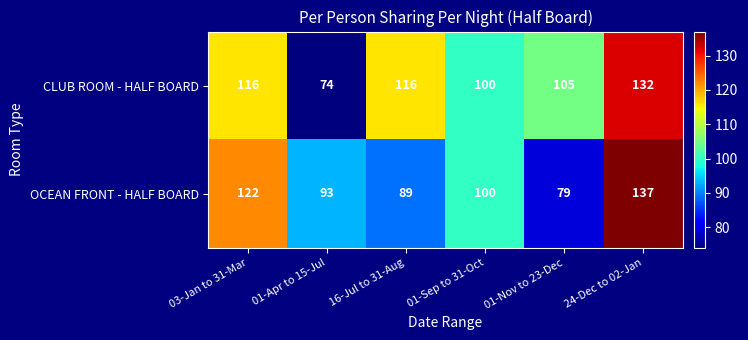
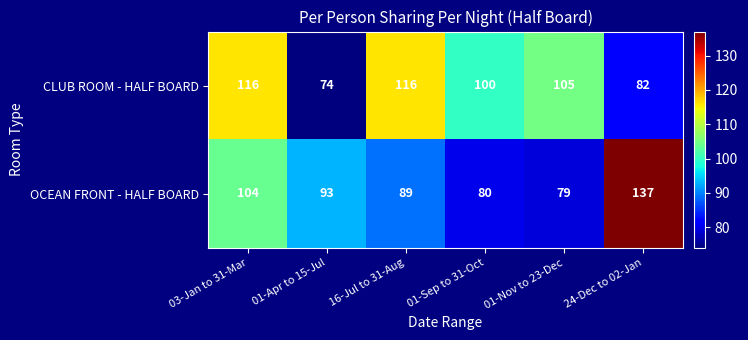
  {
    "CLUB ROOM - HALF BOARD": {
      "03-Jan to 31-Mar": 116,
      "01-Apr to 15-Jul": 74,
      "16-Jul to 31-Aug": 116,
      "01-Sep to 31-Oct": 100,
      "01-Nov to 23-Dec": 105,
-     "24-Dec to 02-Jan": 132
+     "24-Dec to 02-Jan": 82
    },
    "OCEAN FRONT - HALF BOARD": {
-     "03-Jan to 31-Mar": 122,
+     "03-Jan to 31-Mar": 104,
      "01-Apr to 15-Jul": 93,
      "16-Jul to 31-Aug": 89,
-     "01-Sep to 31-Oct": 100,
+     "01-Sep to 31-Oct": 80,
      "01-Nov to 23-Dec": 79,
      "24-Dec to 02-Jan": 137
    }
  }
